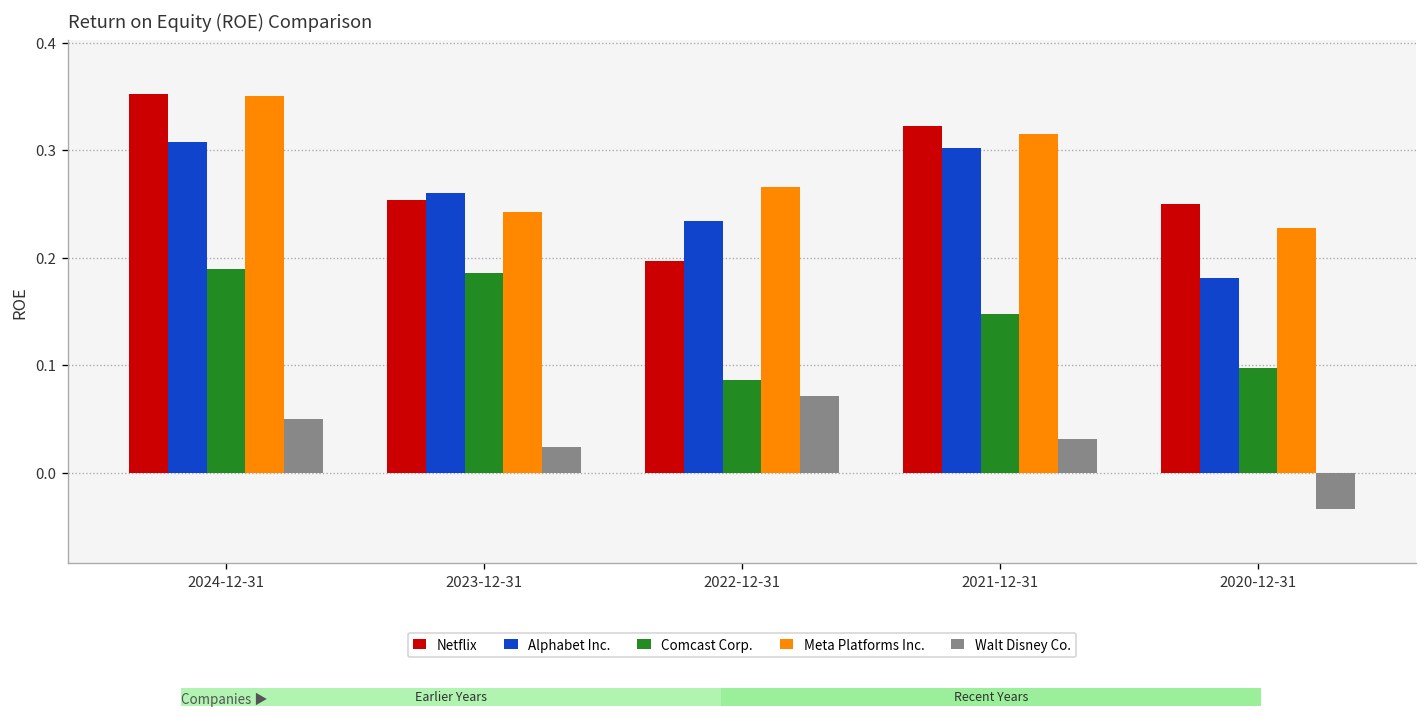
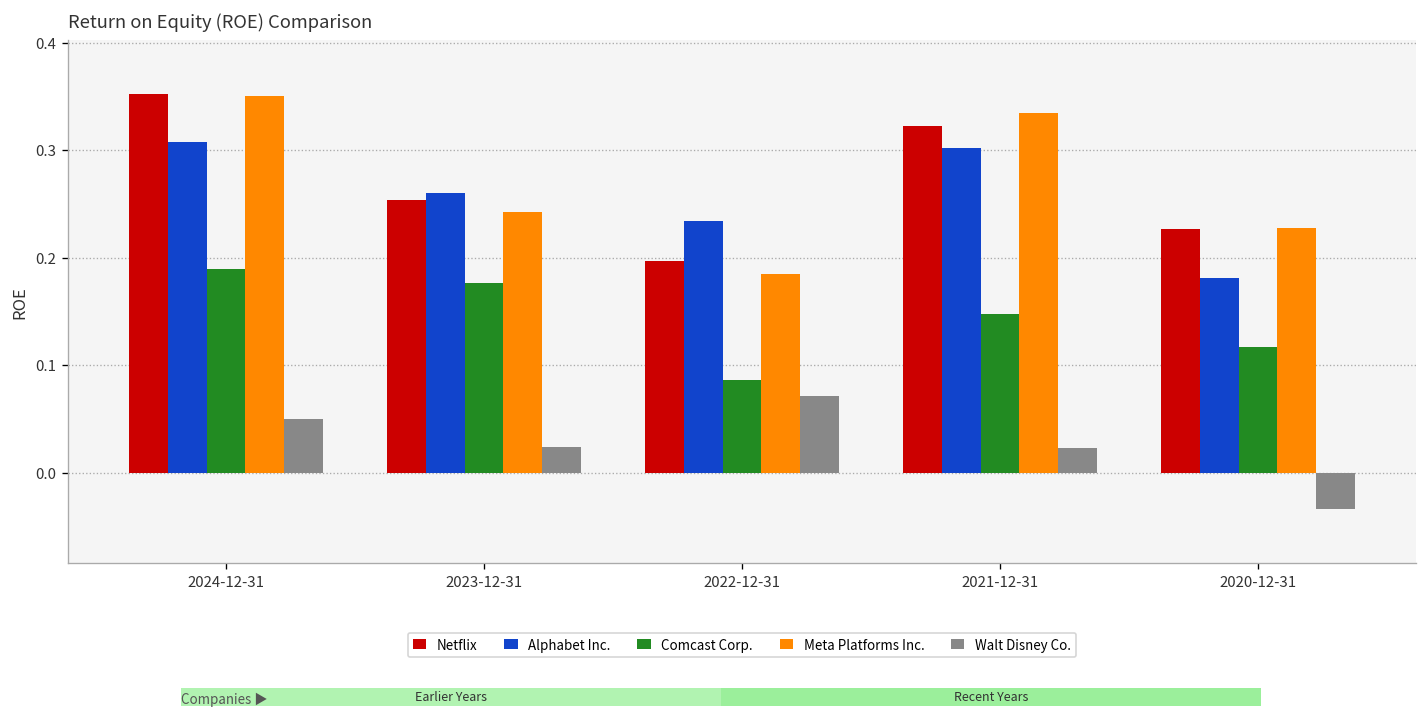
  {
    "Netflix": {
      "2024-12-31": 0.35,
      "2023-12-31": 0.25,
      "2022-12-31": 0.20,
      "2021-12-31": 0.32,
-     "2020-12-31": 0.25
+     "2020-12-31": 0.23
    },
    "Alphabet Inc.": {
      "2024-12-31": 0.31,
      "2023-12-31": 0.26,
      "2022-12-31": 0.23,
      "2021-12-31": 0.30,
      "2020-12-31": 0.18
    },
    "Comcast Corp.": {
      "2024-12-31": 0.19,
-     "2023-12-31": 0.19,
+     "2023-12-31": 0.18,
      "2022-12-31": 0.09,
      "2021-12-31": 0.15,
-     "2020-12-31": 0.10
+     "2020-12-31": 0.12
    },
    "Meta Platforms Inc.": {
      "2024-12-31": 0.35,
      "2023-12-31": 0.24,
-     "2022-12-31": 0.27,
-     "2021-12-31": 0.32,
+     "2022-12-31": 0.18,
+     "2021-12-31": 0.33,
      "2020-12-31": 0.23
    },
    "Walt Disney Co.": {
      "2024-12-31": 0.05,
      "2023-12-31": 0.02,
      "2022-12-31": 0.07,
-     "2021-12-31": 0.03,
+     "2021-12-31": 0.02,
      "2020-12-31": -0.03
    }
  }
